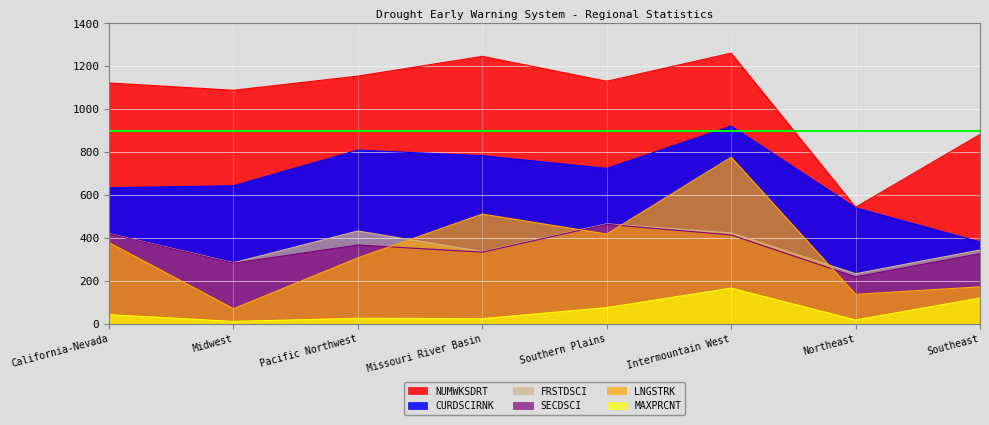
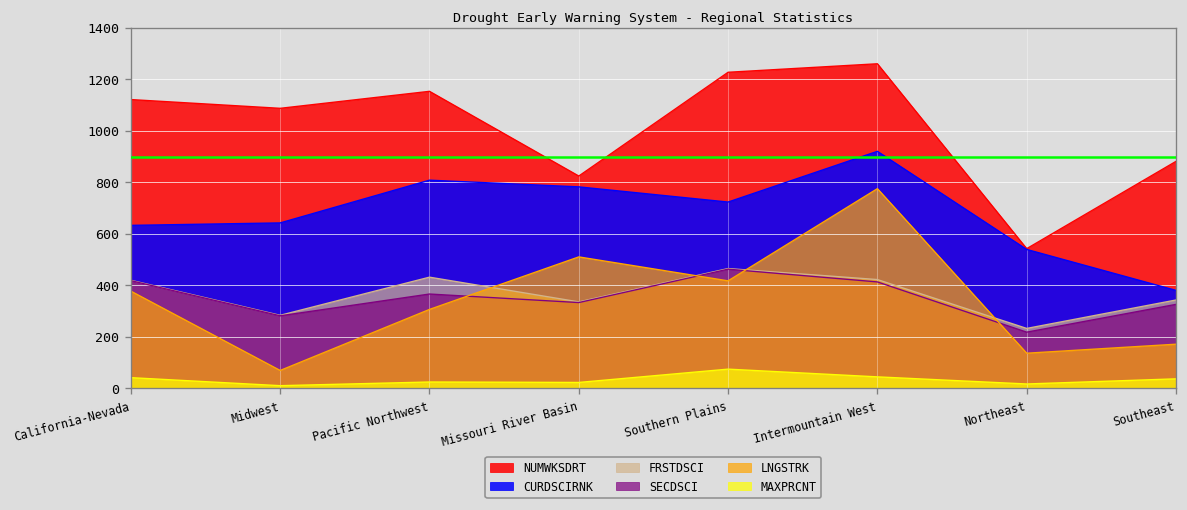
  {
    "NUMWKSDRT": {
      "California-Nevada": 1120,
      "Midwest": 1090,
      "Pacific Northwest": 1150,
-     "Missouri River Basin": 1250,
-     "Southern Plains": 1130,
+     "Missouri River Basin": 830,
+     "Southern Plains": 1230,
      "Intermountain West": 1260,
      "Southeast": 880
    },
    "CURDSCIRNK": {
      "California-Nevada": 630,
      "Midwest": 640,
      "Pacific Northwest": 810,
      "Missouri River Basin": 780,
      "Southern Plains": 720,
      "Intermountain West": 920,
      "Southeast": 380
    },
    "FRSTDSCI": {
      "Pacific Northwest": 430,
      "Northeast": 230,
      "Southeast": 340
    },
    "SECDSCI": {
      "Pacific Northwest": 370,
      "Northeast": 220,
      "Southeast": 330
    },
    "LNGSTRK": {
      "California-Nevada": 380,
      "Midwest": 70,
      "Pacific Northwest": 310,
      "Missouri River Basin": 510,
      "Southern Plains": 420,
      "Intermountain West": 780,
      "Northeast": 140,
      "Southeast": 170
    },
    "MAXPRCNT": {
      "California-Nevada": 40,
      "Midwest": 10,
      "Pacific Northwest": 30,
      "Missouri River Basin": 20,
      "Southern Plains": 80,
-     "Intermountain West": 170,
+     "Intermountain West": 50,
      "Northeast": 20,
-     "Southeast": 120
+     "Southeast": 40
    }
  }
